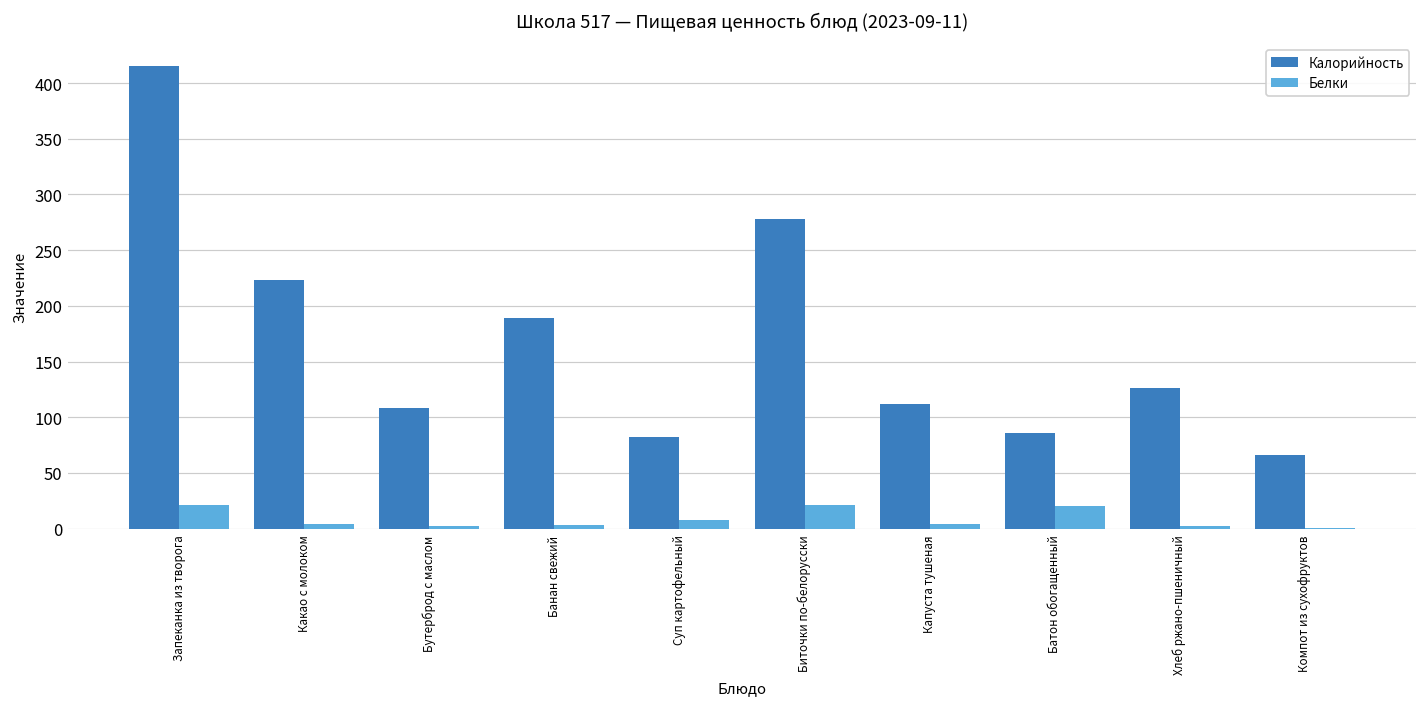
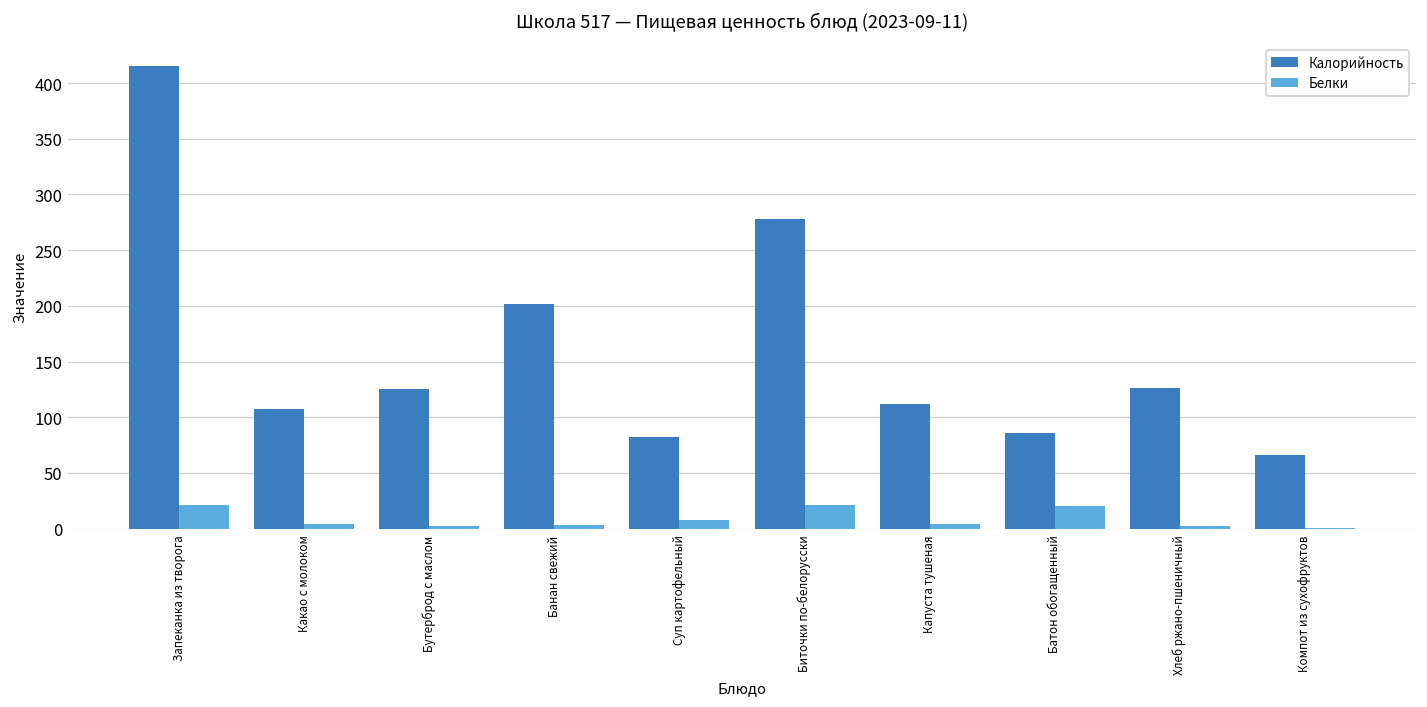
  {
    "Калорийность": {
      "Запеканка из творога": 420,
-     "Какао с молоком": 220,
-     "Бутерброд с маслом": 110,
-     "Банан свежий": 190,
+     "Какао с молоком": 110,
+     "Бутерброд с маслом": 130,
+     "Банан свежий": 200,
      "Суп картофельный": 80,
      "Биточки по-белорусски": 280,
      "Капуста тушеная": 110,
      "Батон обогащенный": 90,
      "Хлеб ржано-пшеничный": 130,
      "Компот из сухофруктов": 70
    },
    "Белки": {
      "Запеканка из творога": 20,
      "Какао с молоком": 0,
      "Банан свежий": 0,
      "Суп картофельный": 10,
      "Биточки по-белорусски": 20,
      "Капуста тушеная": 0,
      "Батон обогащенный": 20
    }
  }
